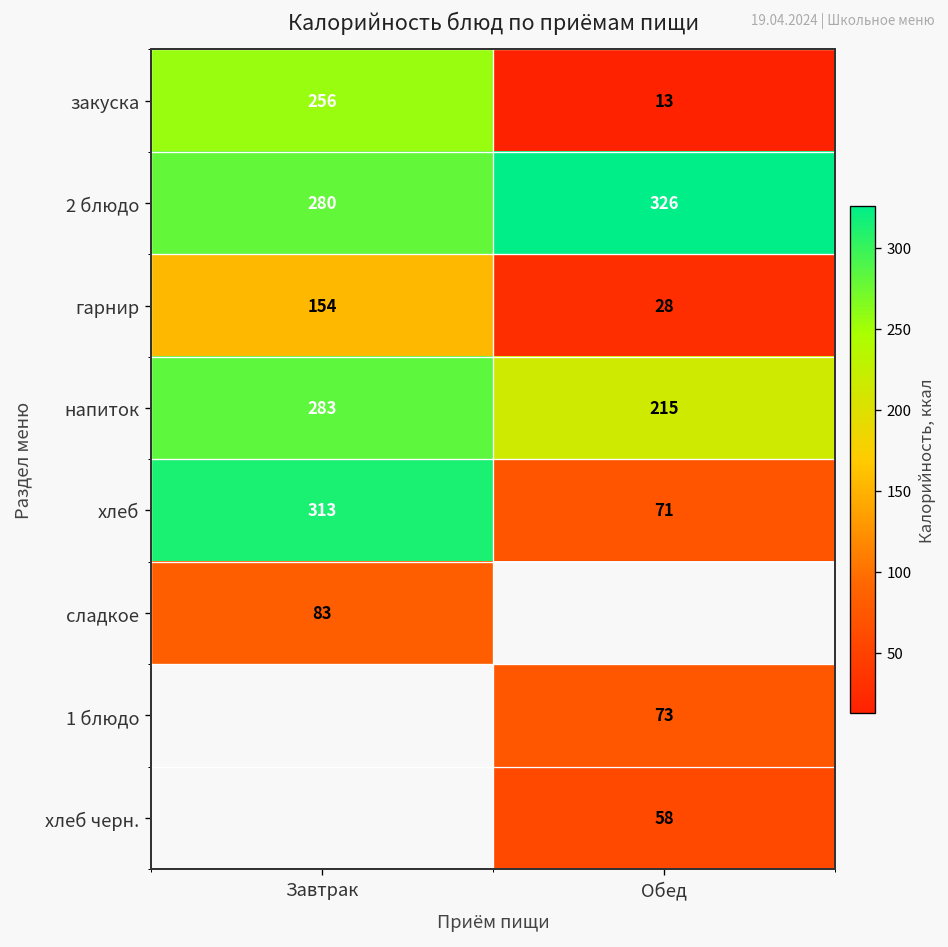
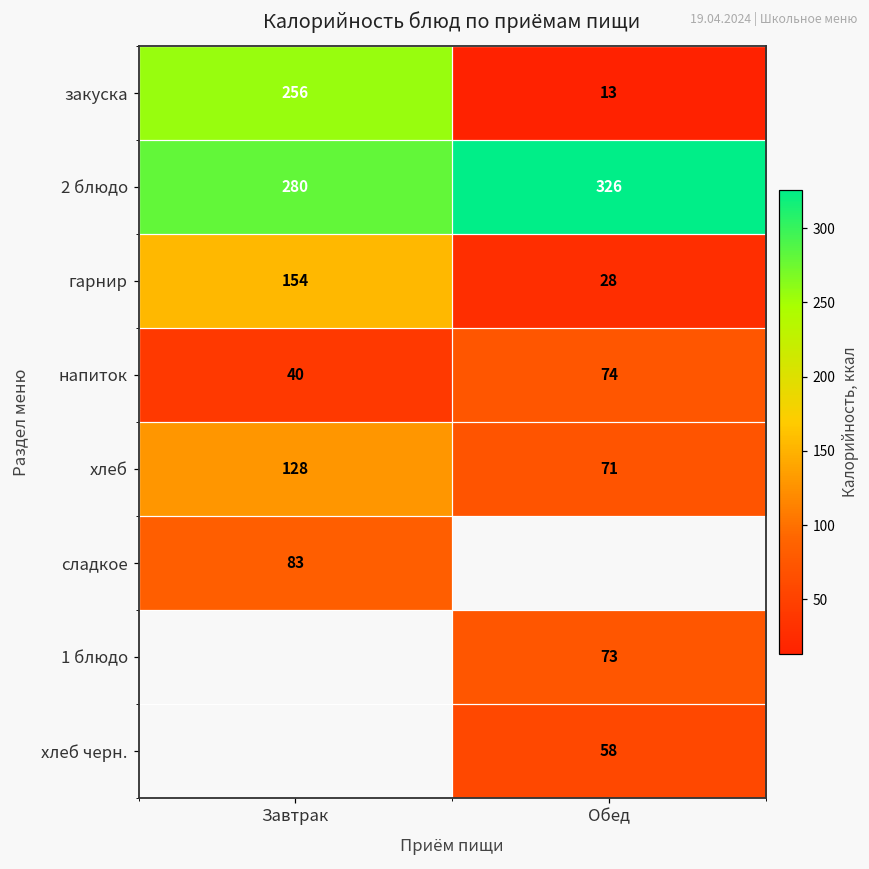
  {
    "закуска": {
      "Завтрак": 256,
      "Обед": 13
    },
    "2 блюдо": {
      "Завтрак": 280,
      "Обед": 326
    },
    "гарнир": {
      "Завтрак": 154,
      "Обед": 28
    },
    "напиток": {
-     "Завтрак": 283,
-     "Обед": 215
+     "Завтрак": 40,
+     "Обед": 74
    },
    "хлеб": {
-     "Завтрак": 313,
+     "Завтрак": 128,
      "Обед": 71
    },
    "сладкое": {
      "Завтрак": 83
    },
    "1 блюдо": {
      "Обед": 73
    },
    "хлеб черн.": {
      "Обед": 58
    }
  }
